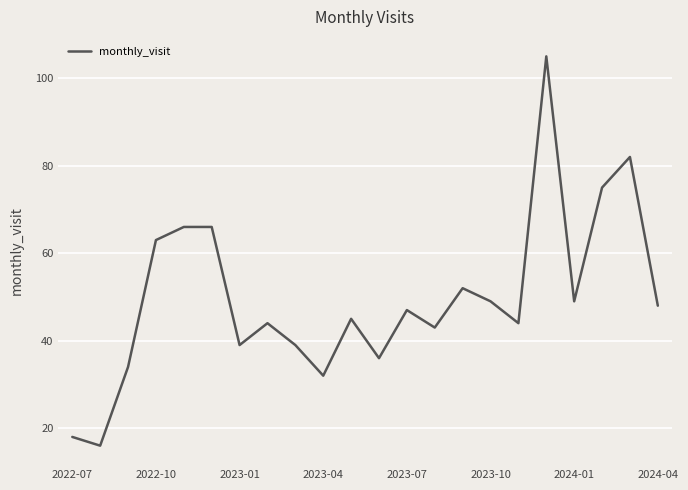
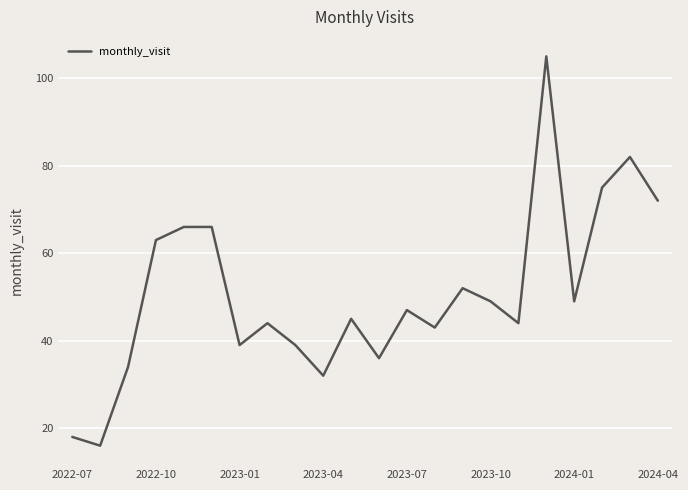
  {
    "2022-07": 18,
    "2022-10": 63,
    "2023-01": 39,
    "2023-04": 32,
    "2023-07": 47,
    "2023-10": 49,
    "2024-01": 49,
-   "2024-04": 48
+   "2024-04": 72
  }
